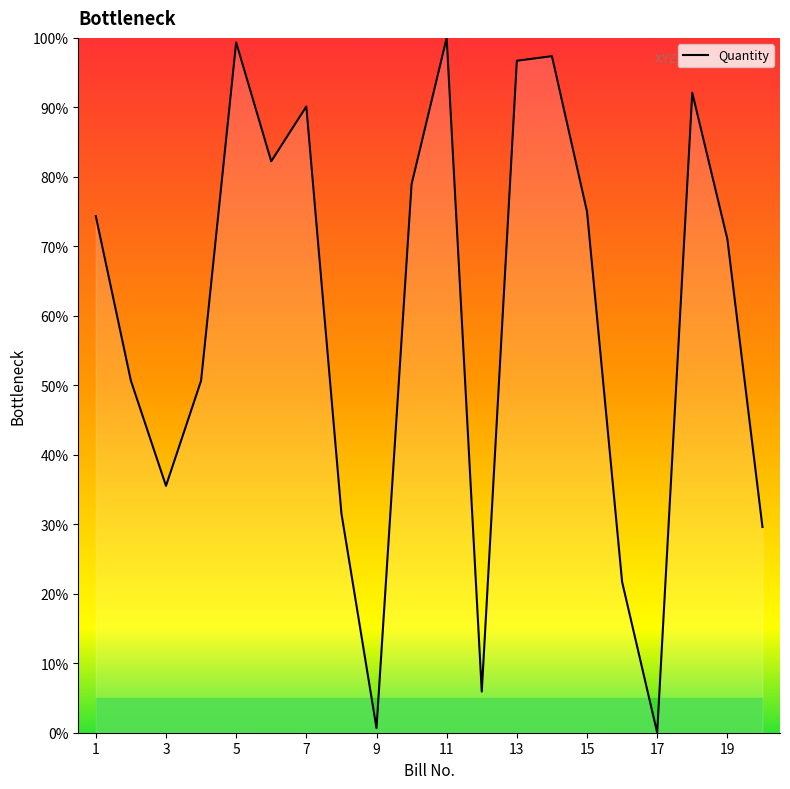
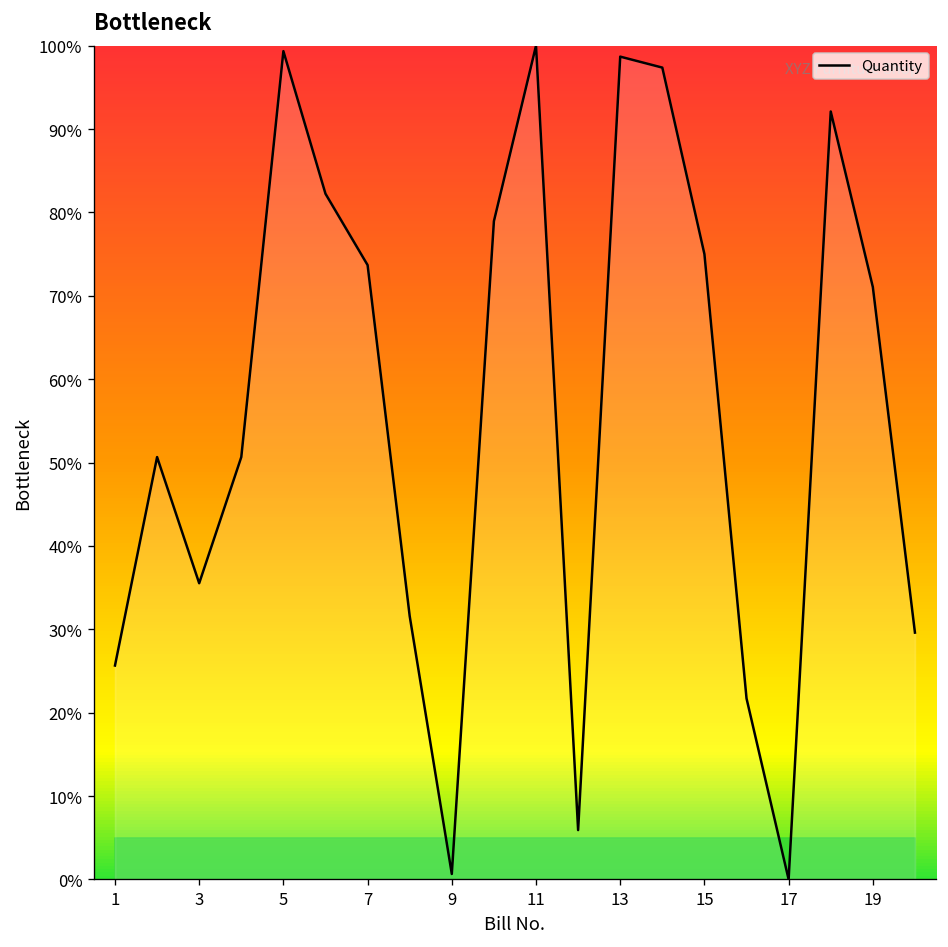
  {
    "Quantity": {
-     "1": "74%",
+     "1": "26%",
      "3": "36%",
      "5": "99%",
-     "7": "90%",
+     "7": "74%",
      "9": "1%",
      "11": "100%",
-     "13": "97%",
+     "13": "99%",
      "15": "75%",
      "17": "0%",
      "19": "71%"
    }
  }
